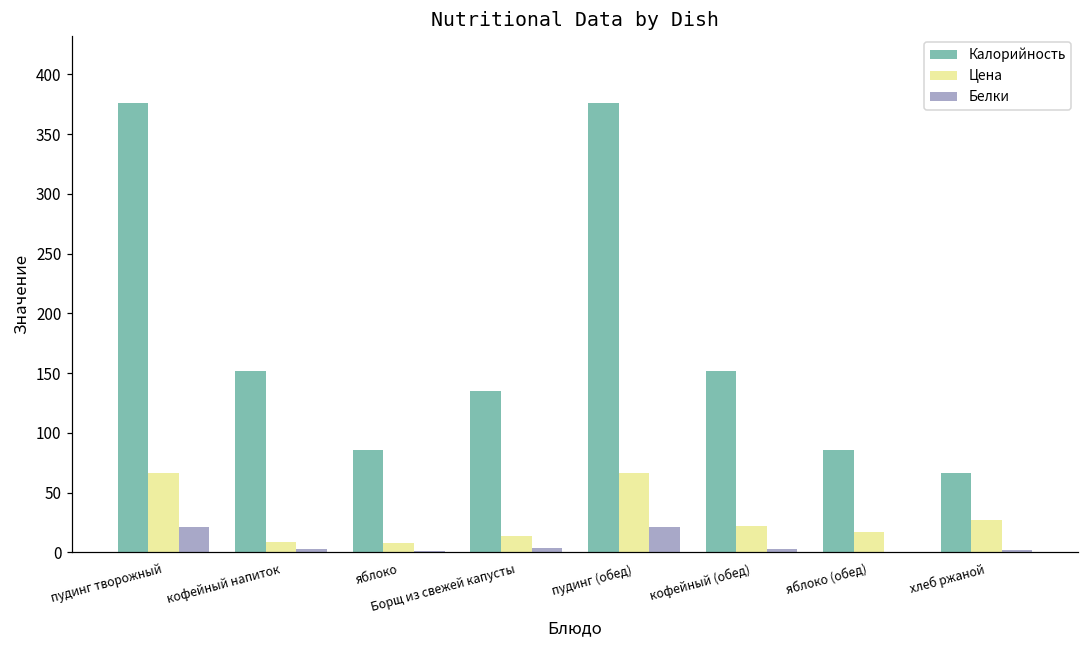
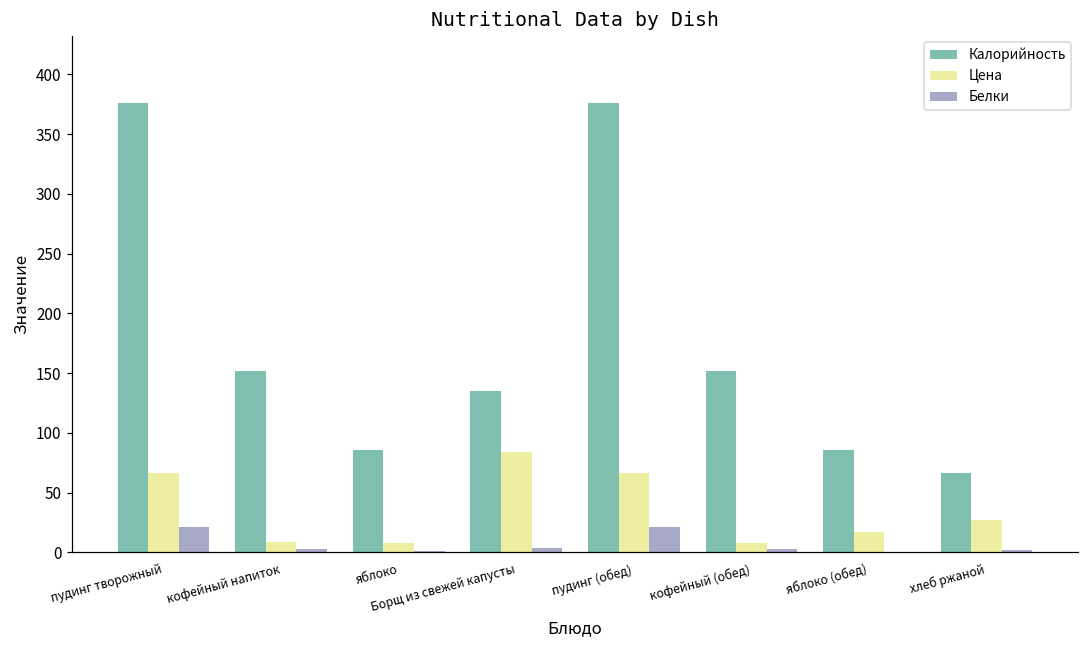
  {
    "Цена": {
      "пудинг творожный": 67,
      "кофейный напиток": 9,
      "яблоко": 8,
-     "Борщ из свежей капусты": 13,
+     "Борщ из свежей капусты": 84,
      "пудинг (обед)": 67,
-     "кофейный (обед)": 22,
+     "кофейный (обед)": 8,
      "яблоко (обед)": 17,
      "хлеб ржаной": 27
    }
  }
